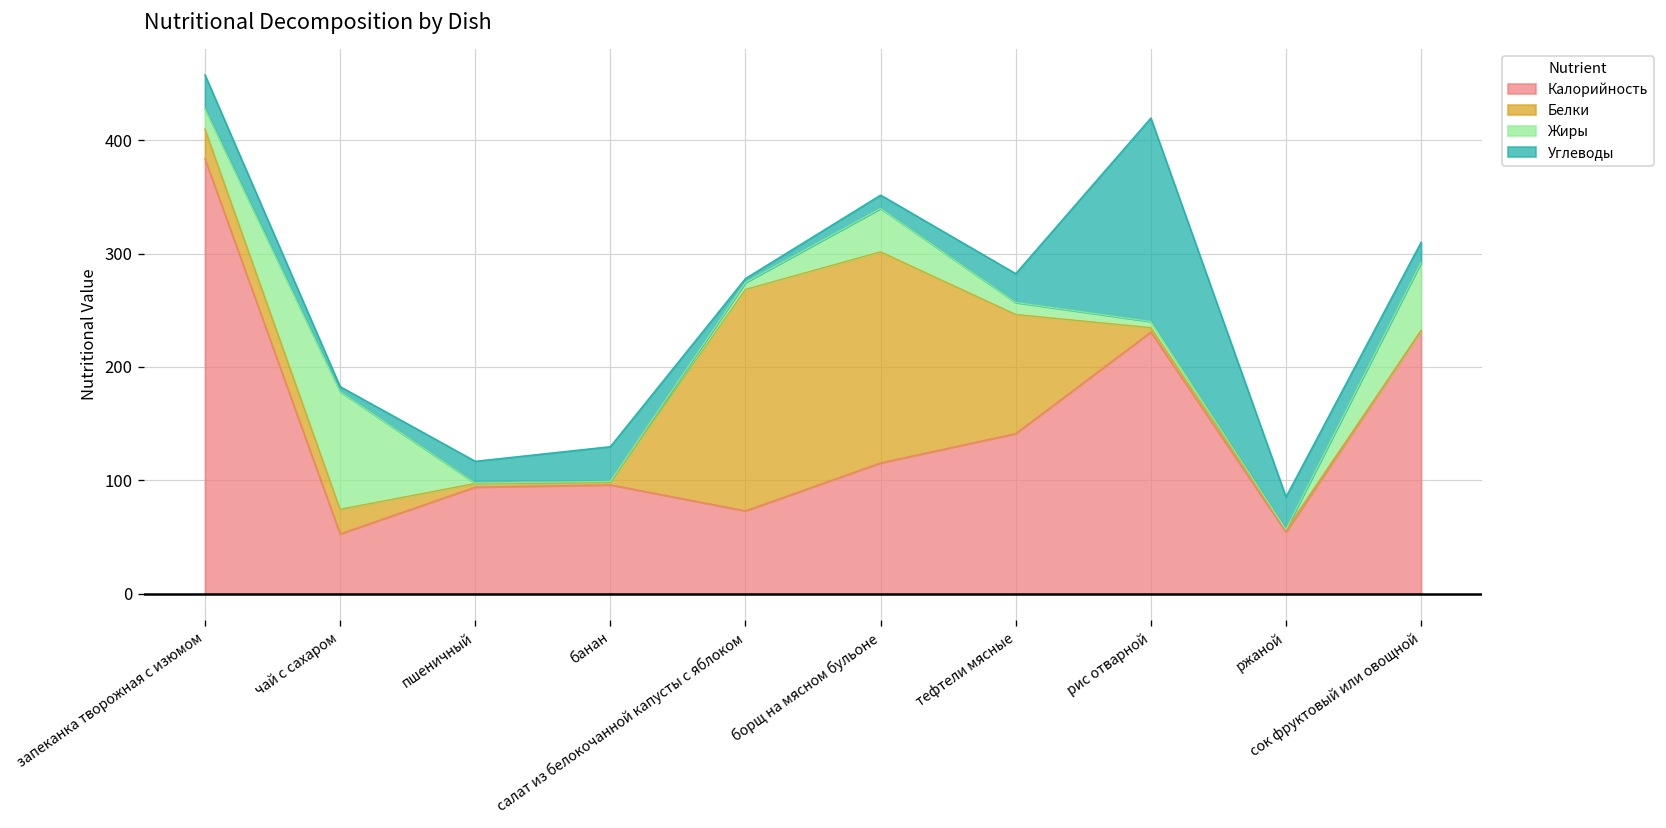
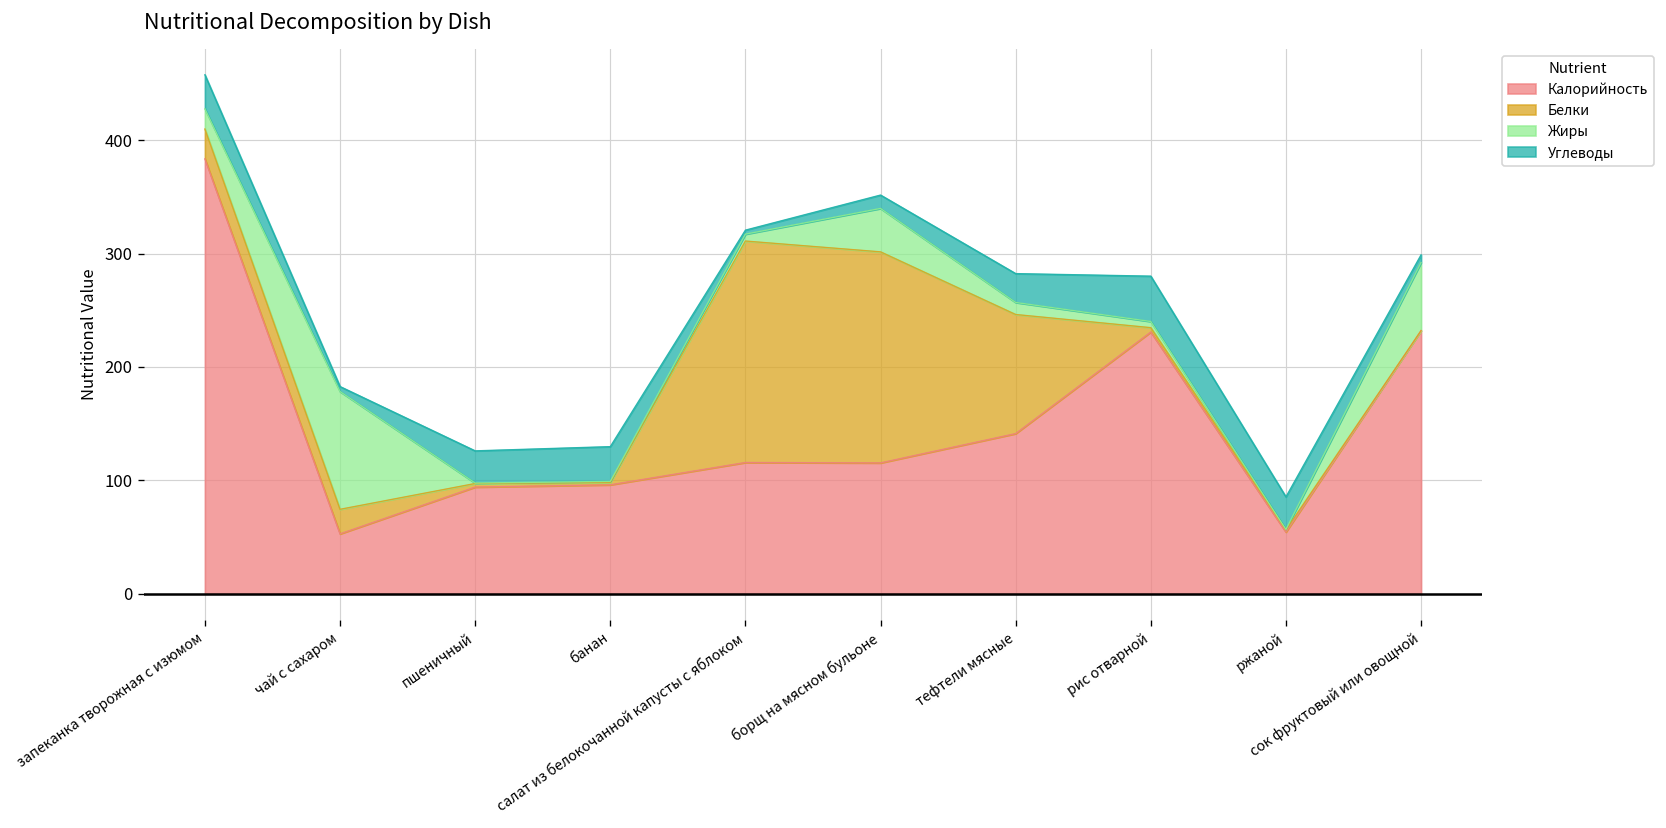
  {
    "Калорийность": {
      "запеканка творожная с изюмом": 380,
      "чай с сахаром": 50,
      "пшеничный": 90,
-     "салат из белокочанной капусты с яблоком": 70,
+     "салат из белокочанной капусты с яблоком": 120,
      "борщ на мясном бульоне": 120,
      "тефтели мясные": 140,
      "рис отварной": 230
    },
    "Белки": {
      "запеканка творожная с изюмом": 30,
      "чай с сахаром": 20,
      "салат из белокочанной капусты с яблоком": 200,
      "борщ на мясном бульоне": 190,
      "тефтели мясные": 110,
      "рис отварной": 0
    },
    "Жиры": {
      "запеканка творожная с изюмом": 20,
      "чай с сахаром": 100,
      "салат из белокочанной капусты с яблоком": 10,
      "борщ на мясном бульоне": 40,
      "тефтели мясные": 10,
      "рис отварной": 10,
      "сок фруктовый или овощной": 60
    },
    "Углеводы": {
      "запеканка творожная с изюмом": 30,
      "чай с сахаром": 0,
-     "пшеничный": 20,
+     "пшеничный": 30,
      "банан": 30,
      "салат из белокочанной капусты с яблоком": 0,
      "борщ на мясном бульоне": 10,
      "тефтели мясные": 30,
-     "рис отварной": 180,
+     "рис отварной": 40,
      "ржаной": 30,
-     "сок фруктовый или овощной": 20
+     "сок фруктовый или овощной": 10
    }
  }
